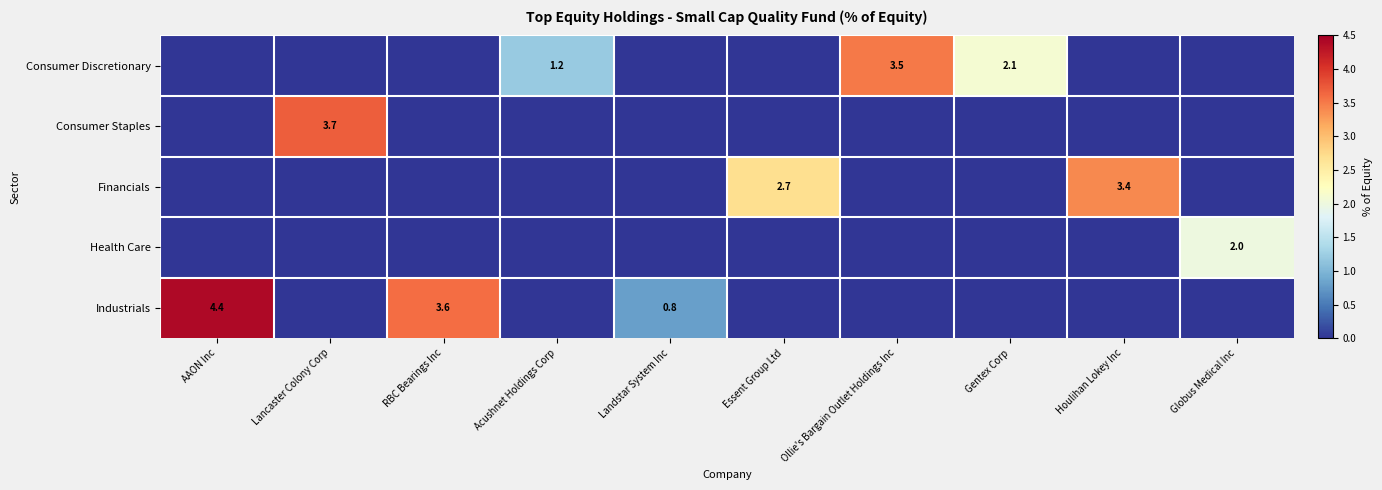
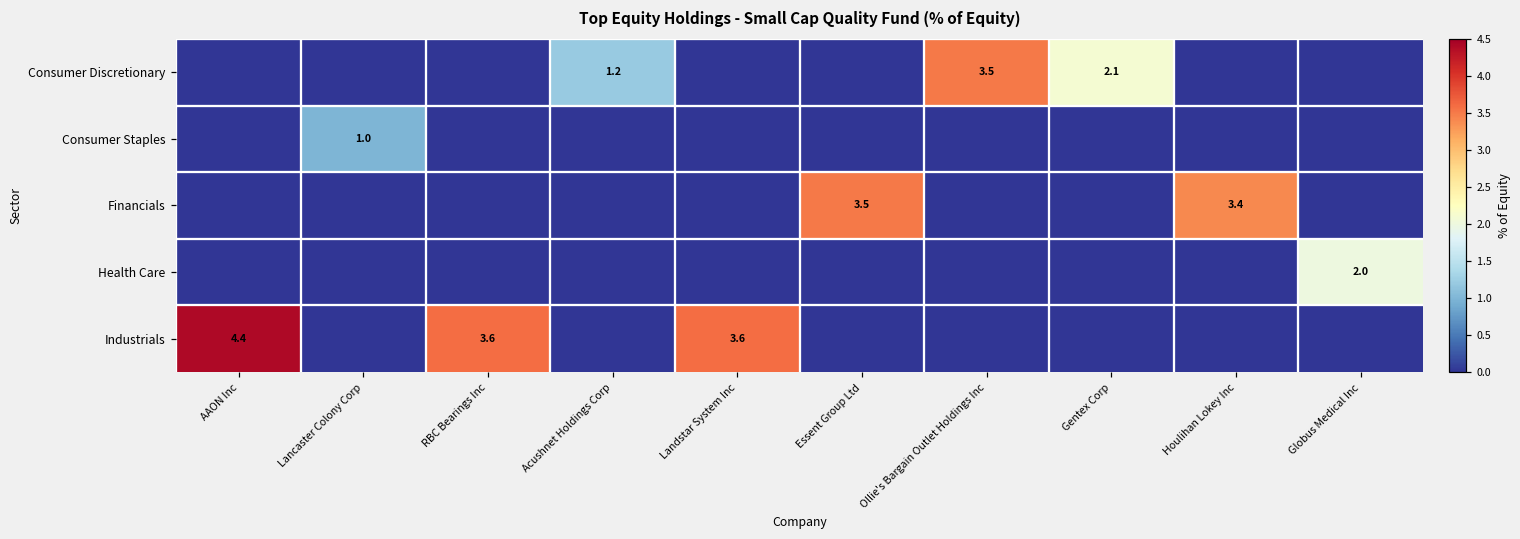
  {
    "Consumer Discretionary": {
      "Acushnet Holdings Corp": 1.2,
      "Ollie's Bargain Outlet Holdings Inc": 3.5,
      "Gentex Corp": 2.1
    },
    "Consumer Staples": {
-     "Lancaster Colony Corp": 3.7
+     "Lancaster Colony Corp": 1.0
    },
    "Financials": {
-     "Essent Group Ltd": 2.7,
+     "Essent Group Ltd": 3.5,
      "Houlihan Lokey Inc": 3.4
    },
    "Health Care": {
      "Globus Medical Inc": 2.0
    },
    "Industrials": {
      "AAON Inc": 4.4,
      "RBC Bearings Inc": 3.6,
-     "Landstar System Inc": 0.8
+     "Landstar System Inc": 3.6
    }
  }
